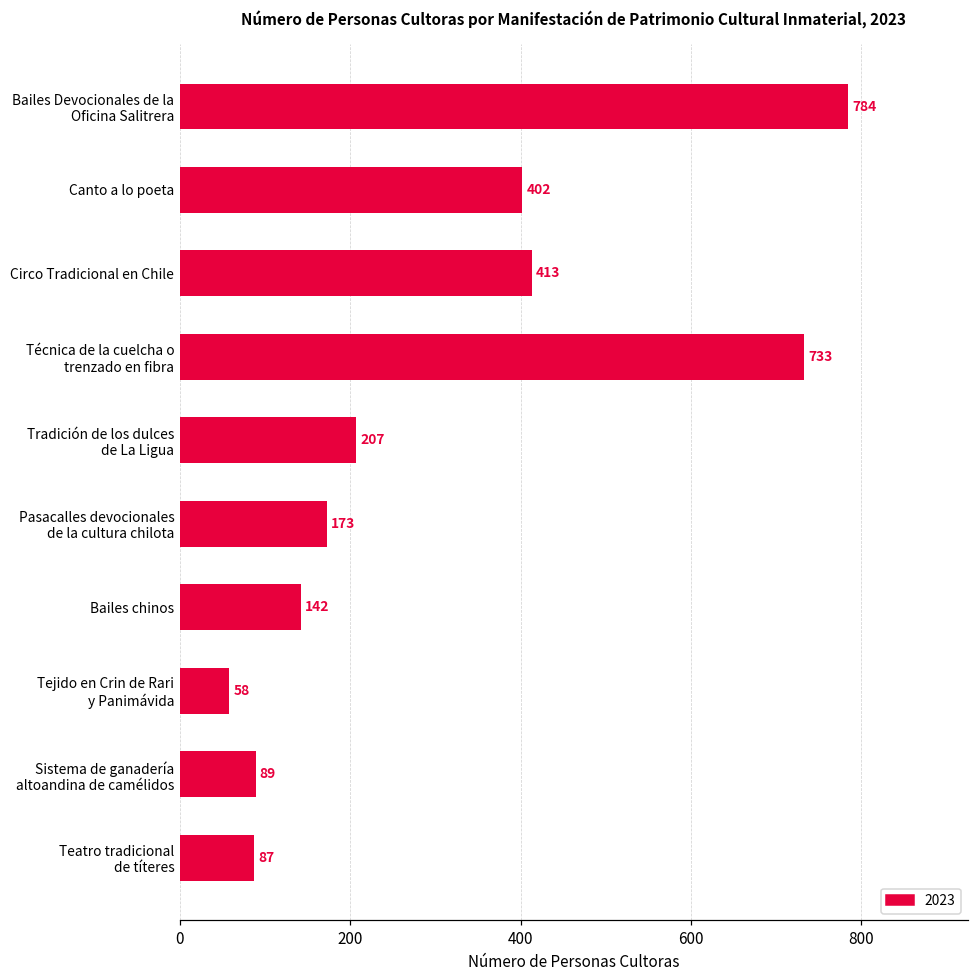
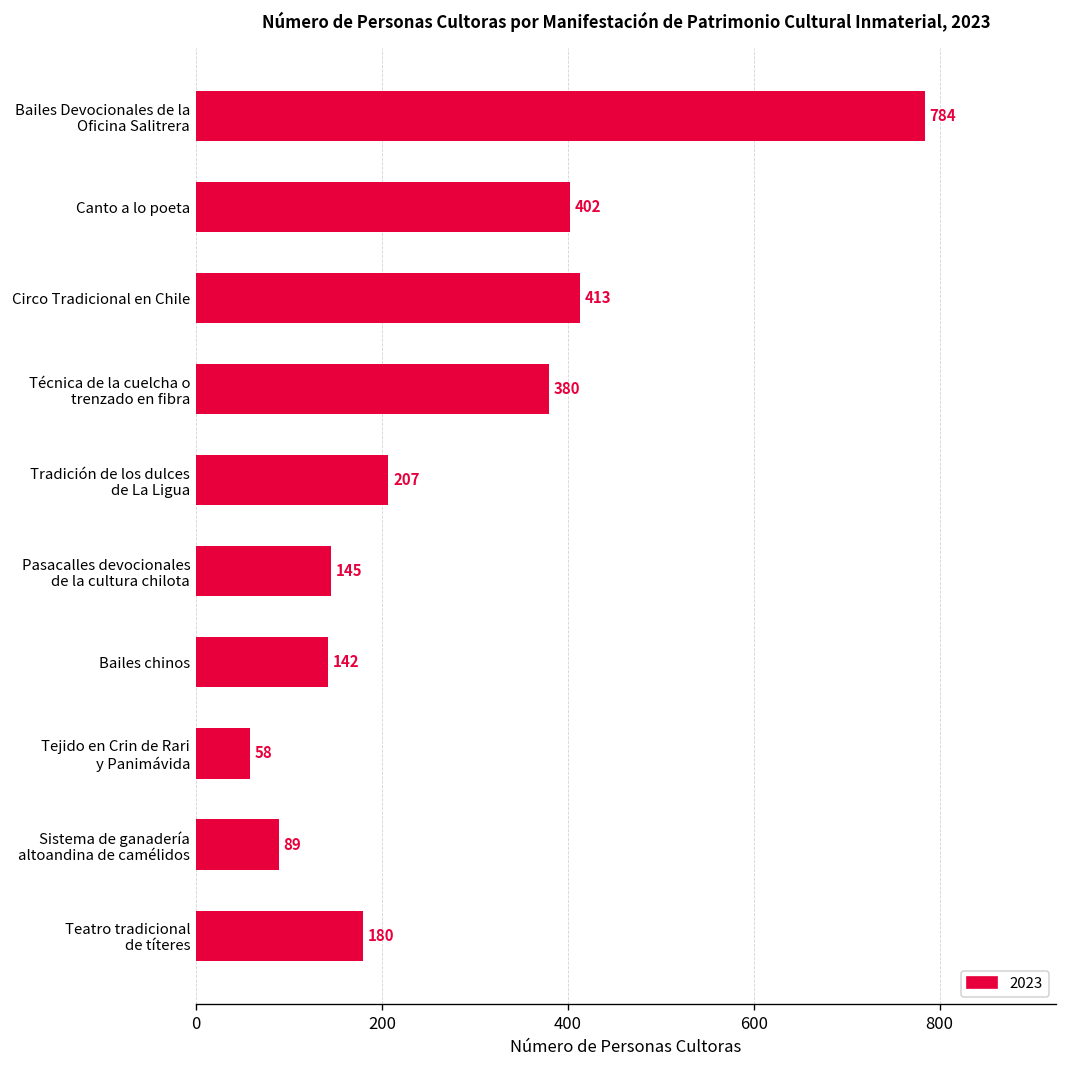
  {
    "Bailes Devocionales de la Oficina Salitrera": 784,
    "Canto a lo poeta": 402,
    "Circo Tradicional en Chile": 413,
-   "Técnica de la cuelcha o trenzado en fibra": 733,
+   "Técnica de la cuelcha o trenzado en fibra": 380,
    "Tradición de los dulces de La Ligua": 207,
-   "Pasacalles devocionales de la cultura chilota": 173,
+   "Pasacalles devocionales de la cultura chilota": 145,
    "Bailes chinos": 142,
    "Tejido en Crin de Rari y Panimávida": 58,
    "Sistema de ganadería altoandina de camélidos": 89,
-   "Teatro tradicional de títeres": 87
+   "Teatro tradicional de títeres": 180
  }
